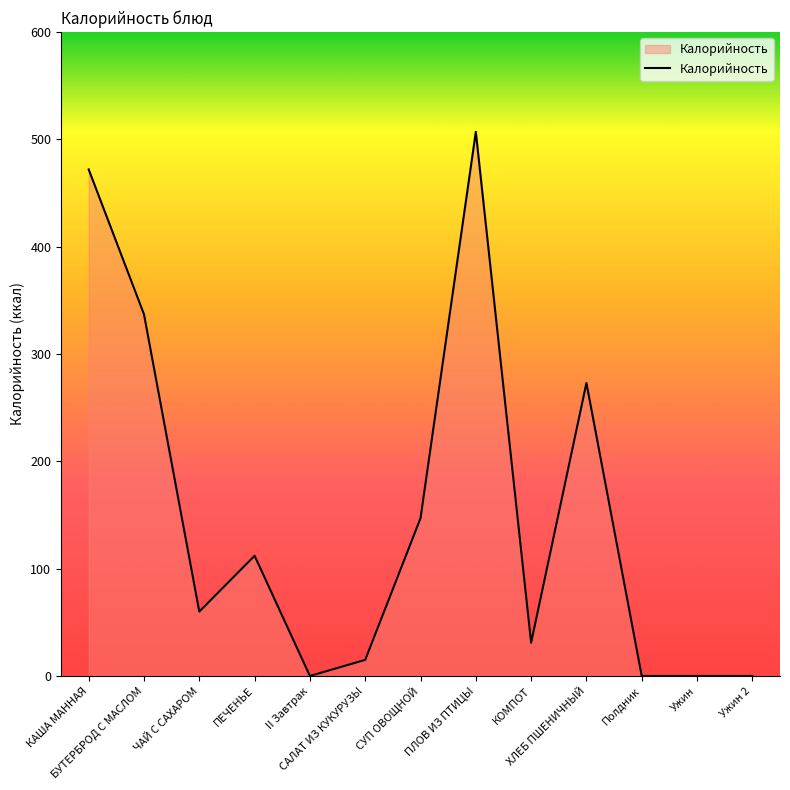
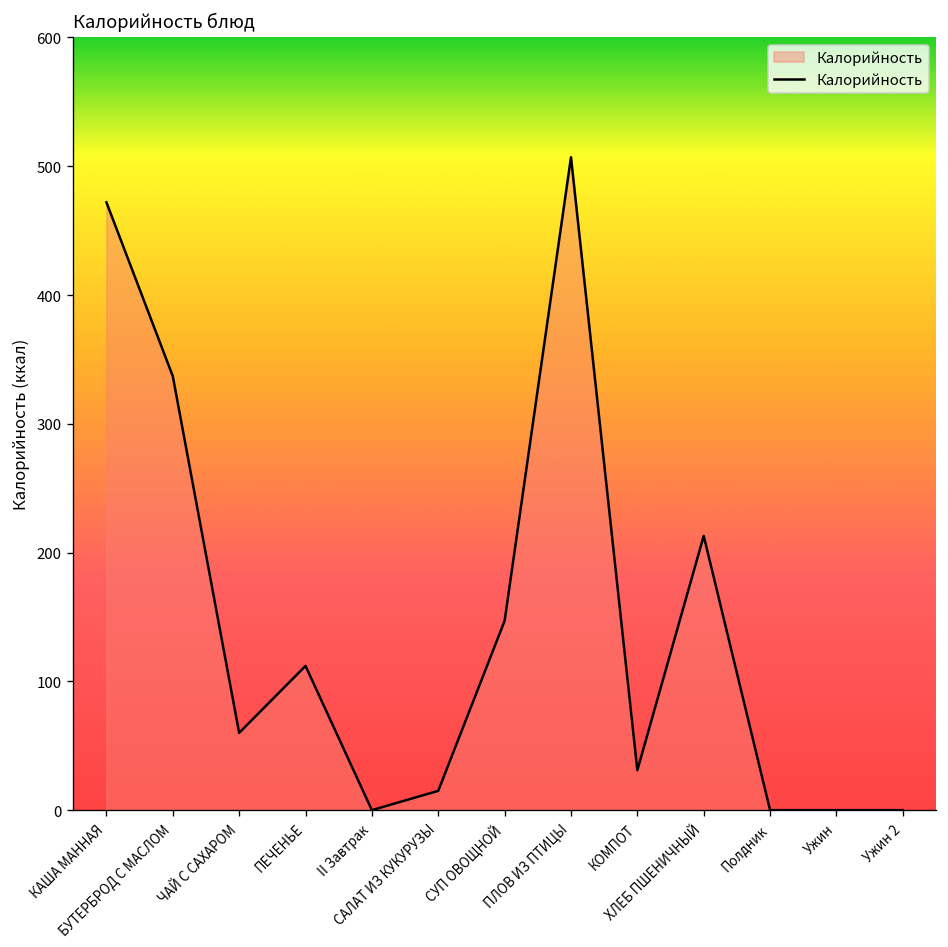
  {
    "КАША МАННАЯ": 472,
    "БУТЕРБРОД С МАСЛОМ": 337,
    "ЧАЙ С САХАРОМ": 60,
    "ПЕЧЕНЬЕ": 112,
    "II Завтрак": 0,
    "САЛАТ ИЗ КУКУРУЗЫ": 15,
    "СУП ОВОЩНОЙ": 147,
    "ПЛОВ ИЗ ПТИЦЫ": 507,
    "КОМПОТ": 31,
-   "ХЛЕБ ПШЕНИЧНЫЙ": 273,
+   "ХЛЕБ ПШЕНИЧНЫЙ": 213,
    "Полдник": 0,
    "Ужин": 0,
    "Ужин 2": 0
  }
